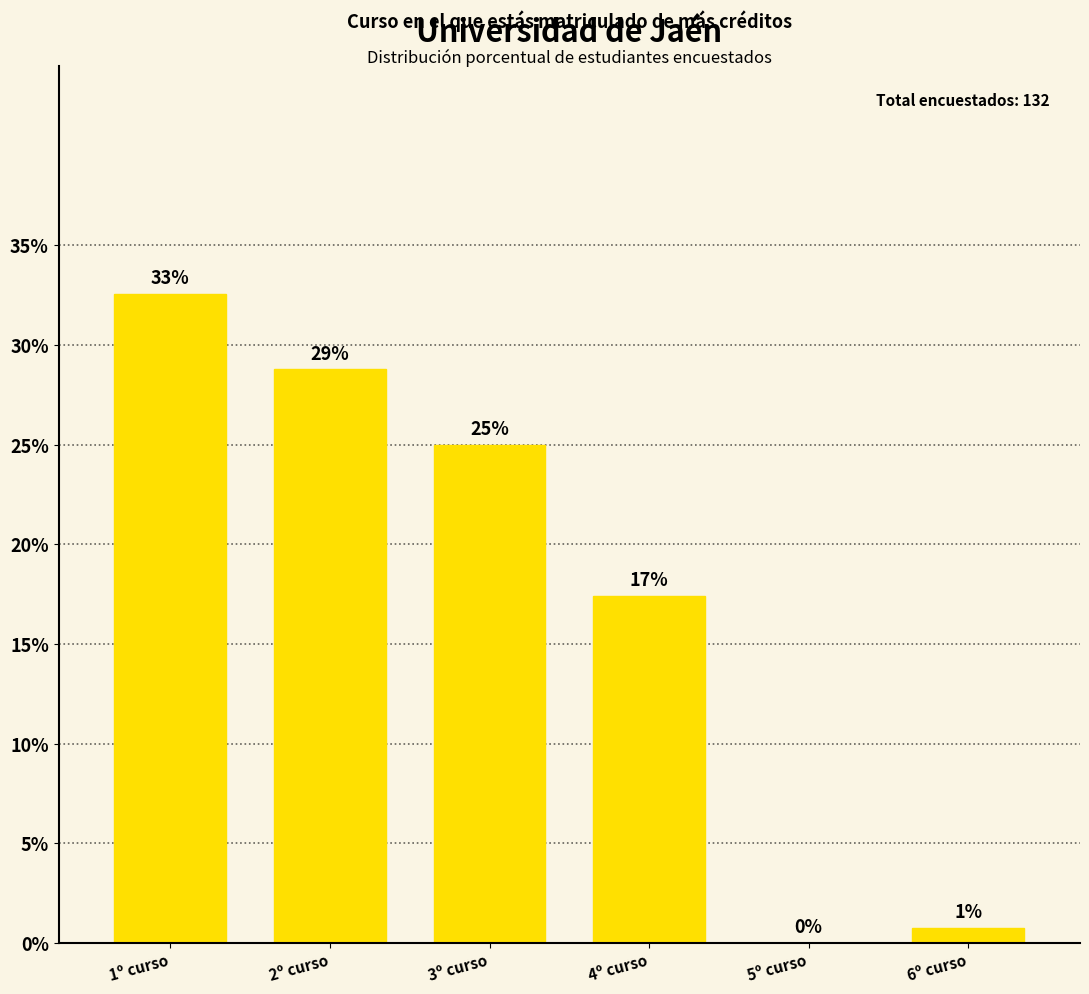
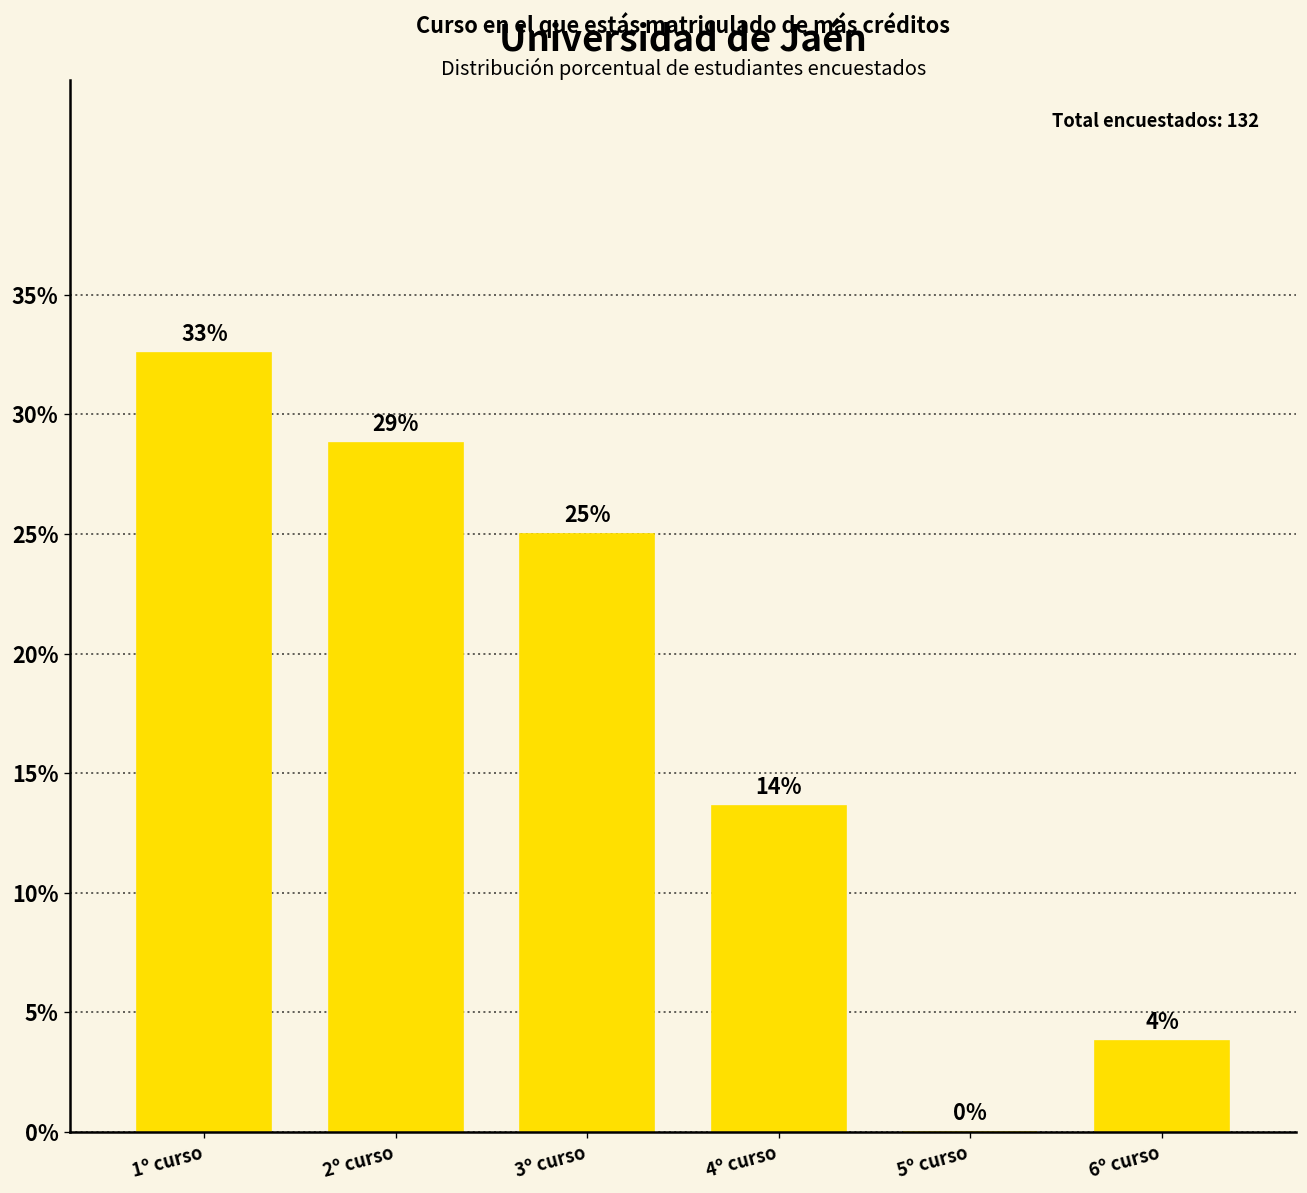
  {
    "1º curso": "33%",
    "2º curso": "29%",
    "3º curso": "25%",
-   "4º curso": "17%",
+   "4º curso": "14%",
    "5º curso": "0%",
-   "6º curso": "1%"
+   "6º curso": "4%"
  }
